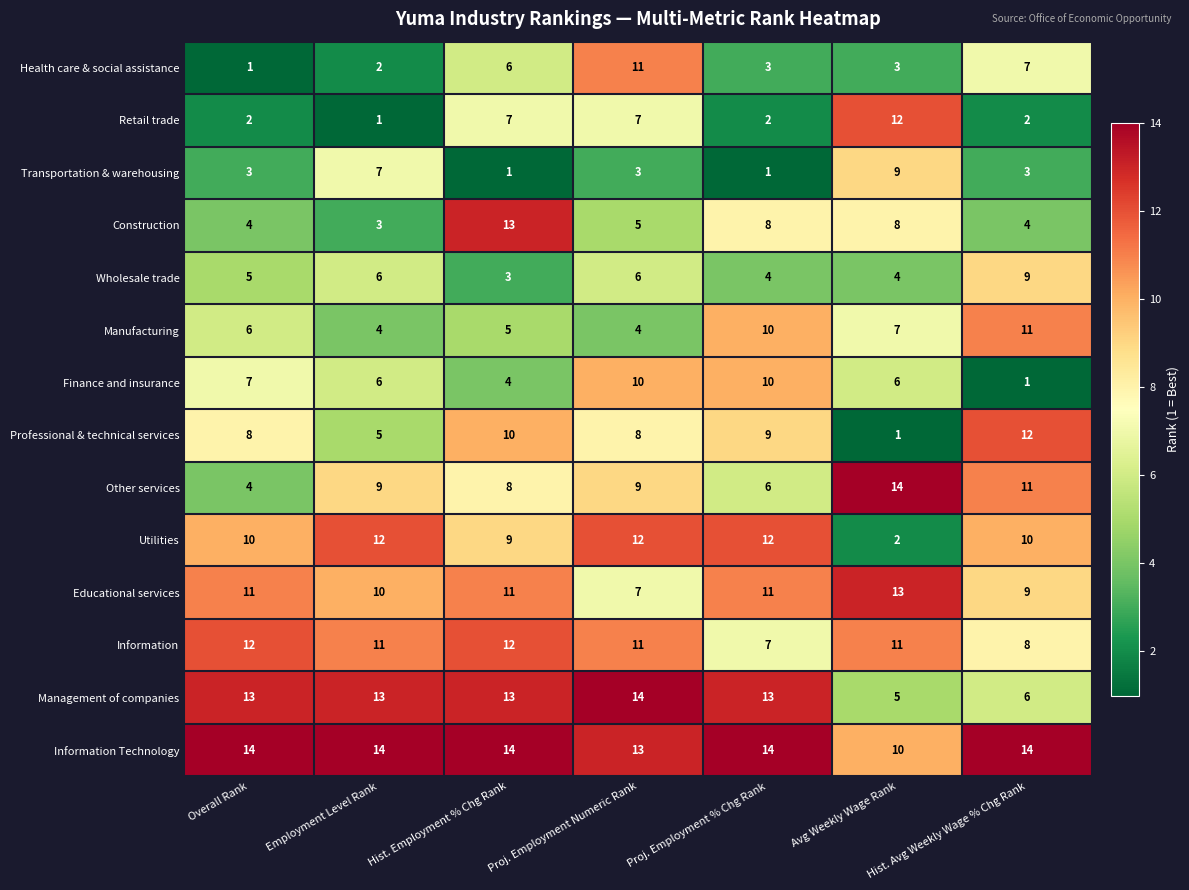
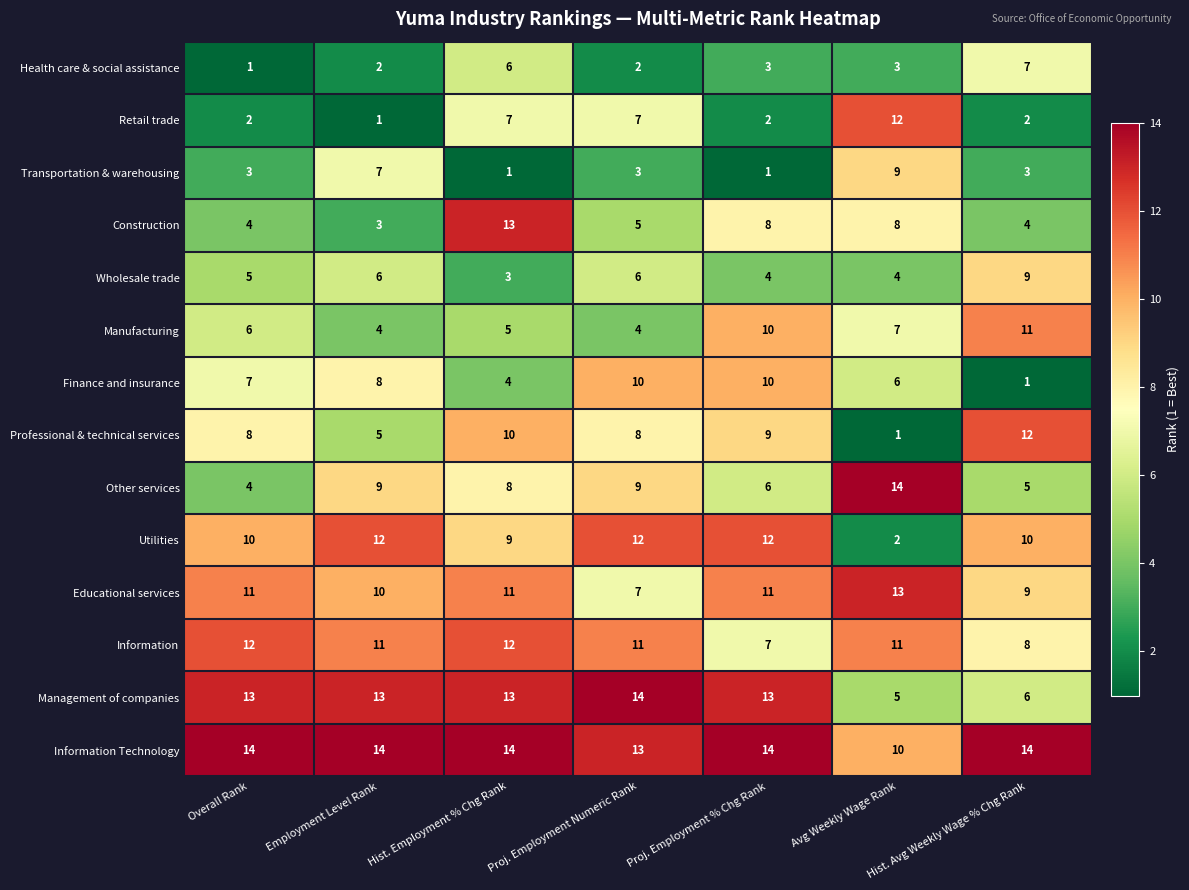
  {
    "Health care & social assistance": {
      "Overall Rank": 1,
      "Employment Level Rank": 2,
      "Hist. Employment % Chg Rank": 6,
-     "Proj. Employment Numeric Rank": 11,
+     "Proj. Employment Numeric Rank": 2,
      "Proj. Employment % Chg Rank": 3,
      "Avg Weekly Wage Rank": 3,
      "Hist. Avg Weekly Wage % Chg Rank": 7
    },
    "Retail trade": {
      "Overall Rank": 2,
      "Employment Level Rank": 1,
      "Hist. Employment % Chg Rank": 7,
      "Proj. Employment Numeric Rank": 7,
      "Proj. Employment % Chg Rank": 2,
      "Avg Weekly Wage Rank": 12,
      "Hist. Avg Weekly Wage % Chg Rank": 2
    },
    "Transportation & warehousing": {
      "Overall Rank": 3,
      "Employment Level Rank": 7,
      "Hist. Employment % Chg Rank": 1,
      "Proj. Employment Numeric Rank": 3,
      "Proj. Employment % Chg Rank": 1,
      "Avg Weekly Wage Rank": 9,
      "Hist. Avg Weekly Wage % Chg Rank": 3
    },
    "Construction": {
      "Overall Rank": 4,
      "Employment Level Rank": 3,
      "Hist. Employment % Chg Rank": 13,
      "Proj. Employment Numeric Rank": 5,
      "Proj. Employment % Chg Rank": 8,
      "Avg Weekly Wage Rank": 8,
      "Hist. Avg Weekly Wage % Chg Rank": 4
    },
    "Wholesale trade": {
      "Overall Rank": 5,
      "Employment Level Rank": 6,
      "Hist. Employment % Chg Rank": 3,
      "Proj. Employment Numeric Rank": 6,
      "Proj. Employment % Chg Rank": 4,
      "Avg Weekly Wage Rank": 4,
      "Hist. Avg Weekly Wage % Chg Rank": 9
    },
    "Manufacturing": {
      "Overall Rank": 6,
      "Employment Level Rank": 4,
      "Hist. Employment % Chg Rank": 5,
      "Proj. Employment Numeric Rank": 4,
      "Proj. Employment % Chg Rank": 10,
      "Avg Weekly Wage Rank": 7,
      "Hist. Avg Weekly Wage % Chg Rank": 11
    },
    "Finance and insurance": {
      "Overall Rank": 7,
-     "Employment Level Rank": 6,
+     "Employment Level Rank": 8,
      "Hist. Employment % Chg Rank": 4,
      "Proj. Employment Numeric Rank": 10,
      "Proj. Employment % Chg Rank": 10,
      "Avg Weekly Wage Rank": 6,
      "Hist. Avg Weekly Wage % Chg Rank": 1
    },
    "Professional & technical services": {
      "Overall Rank": 8,
      "Employment Level Rank": 5,
      "Hist. Employment % Chg Rank": 10,
      "Proj. Employment Numeric Rank": 8,
      "Proj. Employment % Chg Rank": 9,
      "Avg Weekly Wage Rank": 1,
      "Hist. Avg Weekly Wage % Chg Rank": 12
    },
    "Other services": {
      "Overall Rank": 4,
      "Employment Level Rank": 9,
      "Hist. Employment % Chg Rank": 8,
      "Proj. Employment Numeric Rank": 9,
      "Proj. Employment % Chg Rank": 6,
      "Avg Weekly Wage Rank": 14,
-     "Hist. Avg Weekly Wage % Chg Rank": 11
+     "Hist. Avg Weekly Wage % Chg Rank": 5
    },
    "Utilities": {
      "Overall Rank": 10,
      "Employment Level Rank": 12,
      "Hist. Employment % Chg Rank": 9,
      "Proj. Employment Numeric Rank": 12,
      "Proj. Employment % Chg Rank": 12,
      "Avg Weekly Wage Rank": 2,
      "Hist. Avg Weekly Wage % Chg Rank": 10
    },
    "Educational services": {
      "Overall Rank": 11,
      "Employment Level Rank": 10,
      "Hist. Employment % Chg Rank": 11,
      "Proj. Employment Numeric Rank": 7,
      "Proj. Employment % Chg Rank": 11,
      "Avg Weekly Wage Rank": 13,
      "Hist. Avg Weekly Wage % Chg Rank": 9
    },
    "Information": {
      "Overall Rank": 12,
      "Employment Level Rank": 11,
      "Hist. Employment % Chg Rank": 12,
      "Proj. Employment Numeric Rank": 11,
      "Proj. Employment % Chg Rank": 7,
      "Avg Weekly Wage Rank": 11,
      "Hist. Avg Weekly Wage % Chg Rank": 8
    },
    "Management of companies": {
      "Overall Rank": 13,
      "Employment Level Rank": 13,
      "Hist. Employment % Chg Rank": 13,
      "Proj. Employment Numeric Rank": 14,
      "Proj. Employment % Chg Rank": 13,
      "Avg Weekly Wage Rank": 5,
      "Hist. Avg Weekly Wage % Chg Rank": 6
    },
    "Information Technology": {
      "Overall Rank": 14,
      "Employment Level Rank": 14,
      "Hist. Employment % Chg Rank": 14,
      "Proj. Employment Numeric Rank": 13,
      "Proj. Employment % Chg Rank": 14,
      "Avg Weekly Wage Rank": 10,
      "Hist. Avg Weekly Wage % Chg Rank": 14
    }
  }
